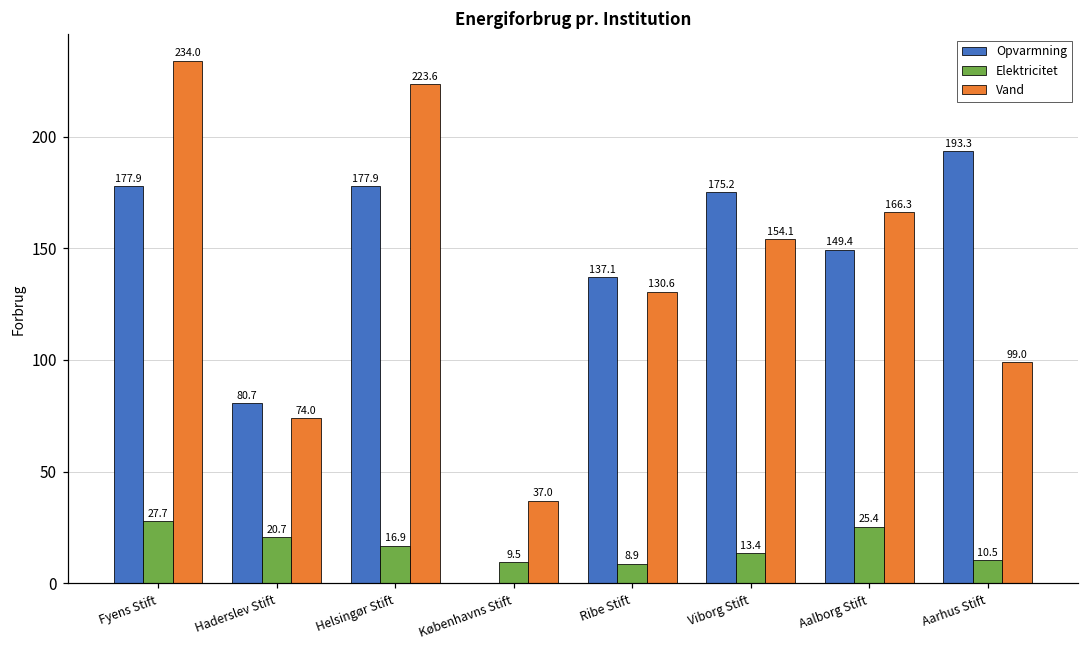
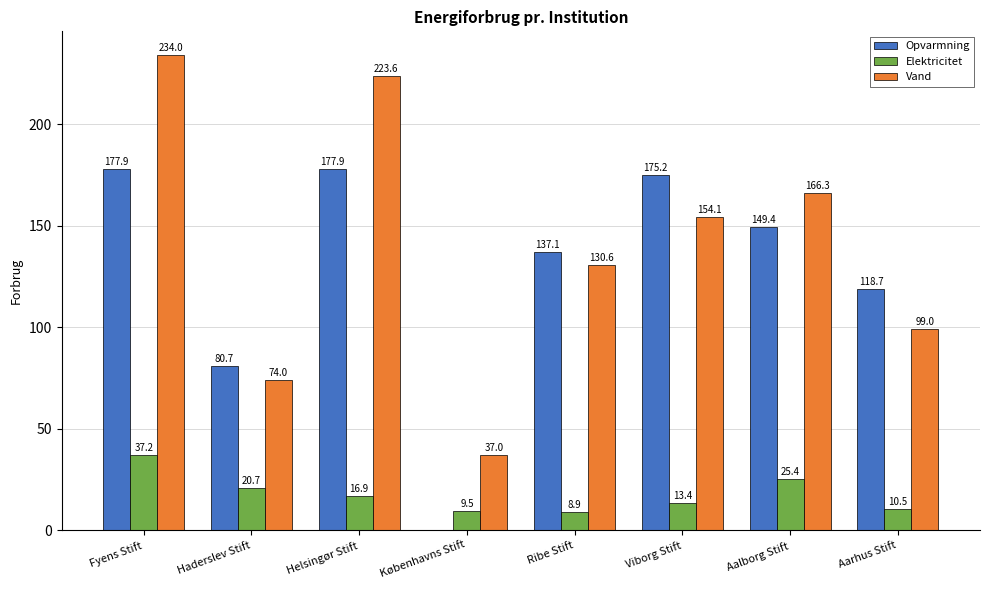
  {
    "Opvarmning": {
      "Fyens Stift": 177.9,
      "Haderslev Stift": 80.7,
      "Helsingør Stift": 177.9,
      "Ribe Stift": 137.1,
      "Viborg Stift": 175.2,
      "Aalborg Stift": 149.4,
-     "Aarhus Stift": 193.3
+     "Aarhus Stift": 118.7
    },
    "Elektricitet": {
-     "Fyens Stift": 27.7,
+     "Fyens Stift": 37.2,
      "Haderslev Stift": 20.7,
      "Helsingør Stift": 16.9,
      "Københavns Stift": 9.5,
      "Ribe Stift": 8.9,
      "Viborg Stift": 13.4,
      "Aalborg Stift": 25.4,
      "Aarhus Stift": 10.5
    },
    "Vand": {
      "Fyens Stift": 234.0,
      "Haderslev Stift": 74.0,
      "Helsingør Stift": 223.6,
      "Københavns Stift": 37.0,
      "Ribe Stift": 130.6,
      "Viborg Stift": 154.1,
      "Aalborg Stift": 166.3,
      "Aarhus Stift": 99.0
    }
  }
